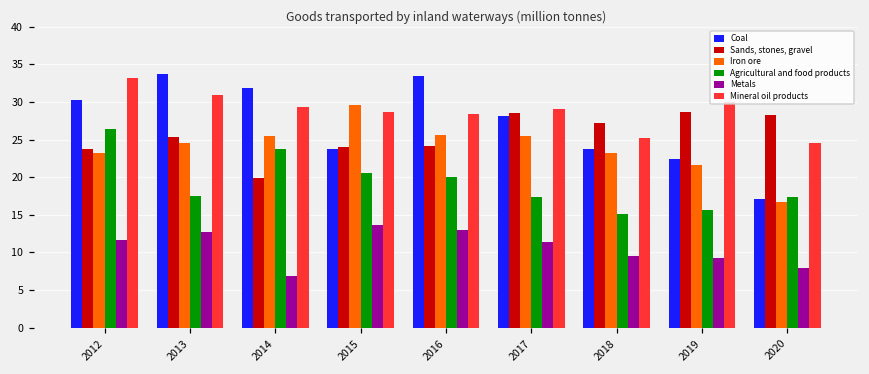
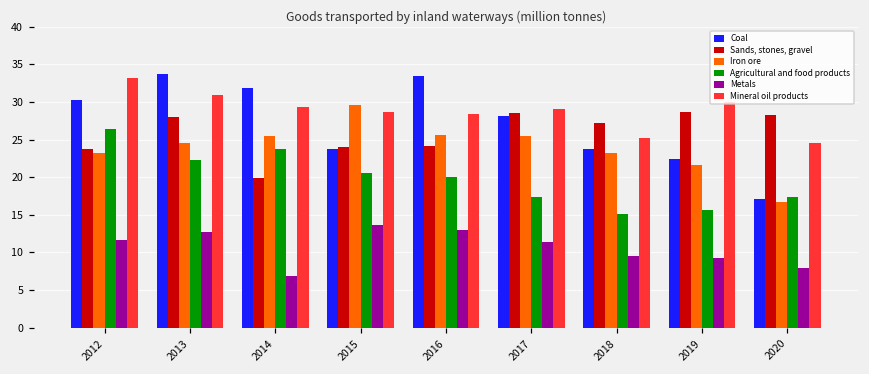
  {
    "Coal": {
      "2012": 30,
      "2013": 34,
      "2014": 32,
      "2015": 24,
      "2016": 34,
      "2017": 28,
      "2018": 24,
      "2019": 22,
      "2020": 17
    },
    "Sands, stones, gravel": {
      "2012": 24,
-     "2013": 25,
+     "2013": 28,
      "2014": 20,
      "2015": 24,
      "2016": 24,
      "2017": 29,
      "2018": 27,
      "2019": 29,
      "2020": 28
    },
    "Iron ore": {
      "2012": 23,
      "2013": 25,
      "2014": 26,
      "2015": 30,
      "2016": 26,
      "2017": 26,
      "2018": 23,
      "2019": 22,
      "2020": 17
    },
    "Agricultural and food products": {
      "2012": 26,
-     "2013": 17,
+     "2013": 22,
      "2014": 24,
      "2015": 21,
      "2016": 20,
      "2017": 17,
      "2018": 15,
      "2019": 16,
      "2020": 17
    },
    "Metals": {
      "2012": 12,
      "2013": 13,
      "2014": 7,
      "2015": 14,
      "2016": 13,
      "2017": 11,
      "2018": 10,
      "2019": 9,
      "2020": 8
    },
    "Mineral oil products": {
      "2012": 33,
      "2013": 31,
      "2014": 29,
      "2015": 29,
      "2016": 28,
      "2017": 29,
      "2018": 25,
      "2020": 25
    }
  }
